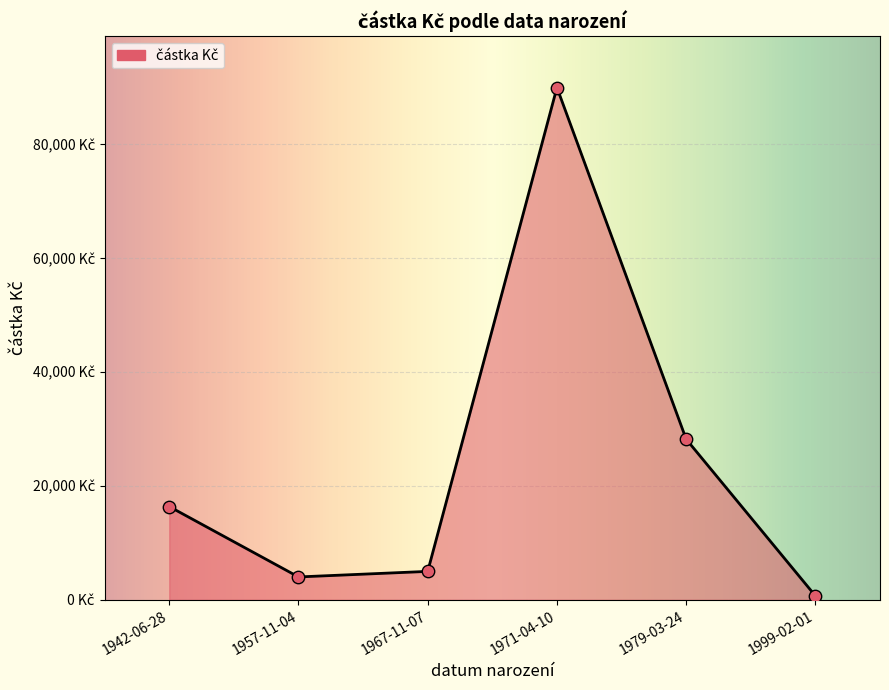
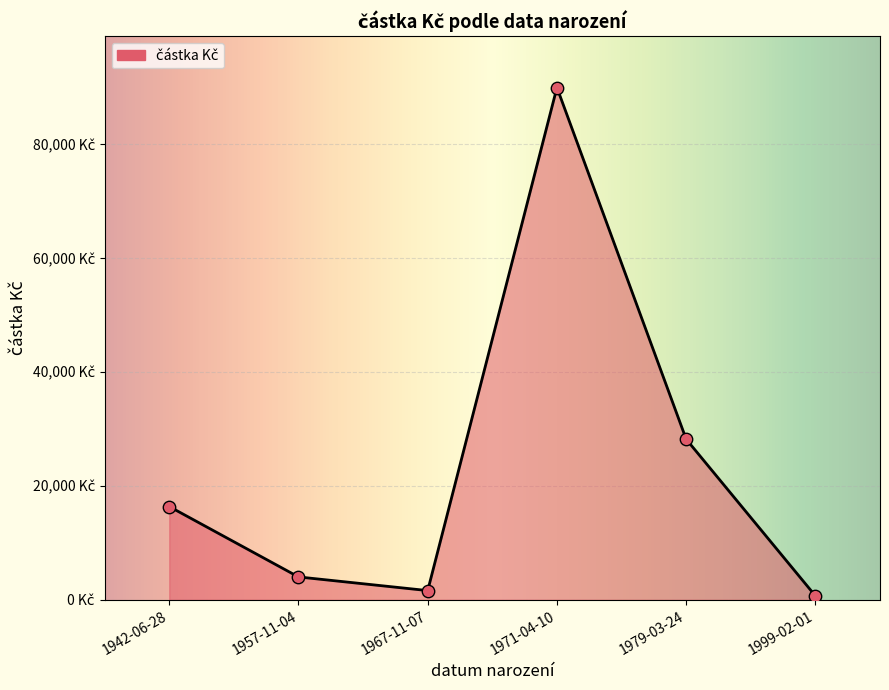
  {
    "1942-06-28": "16,000 Kč",
    "1957-11-04": "4,000 Kč",
-   "1967-11-07": "5,000 Kč",
+   "1967-11-07": "2,000 Kč",
    "1971-04-10": "90,000 Kč",
    "1979-03-24": "28,000 Kč",
    "1999-02-01": "1,000 Kč"
  }
